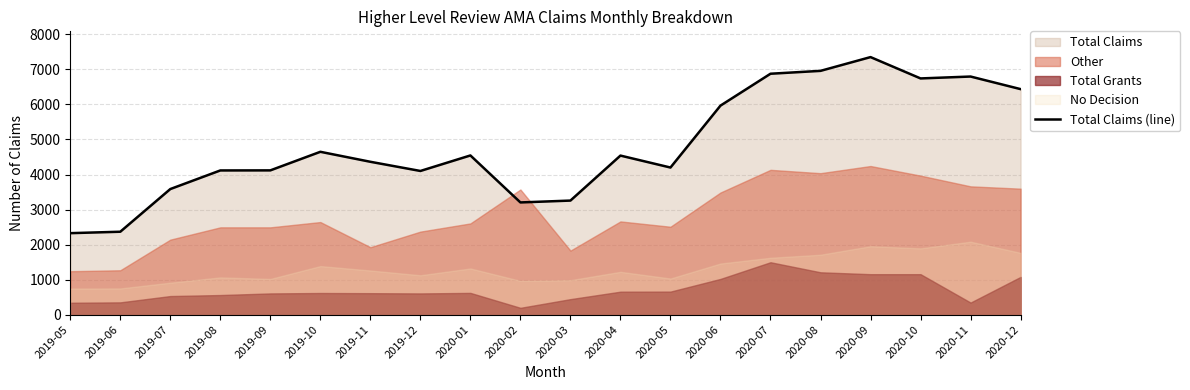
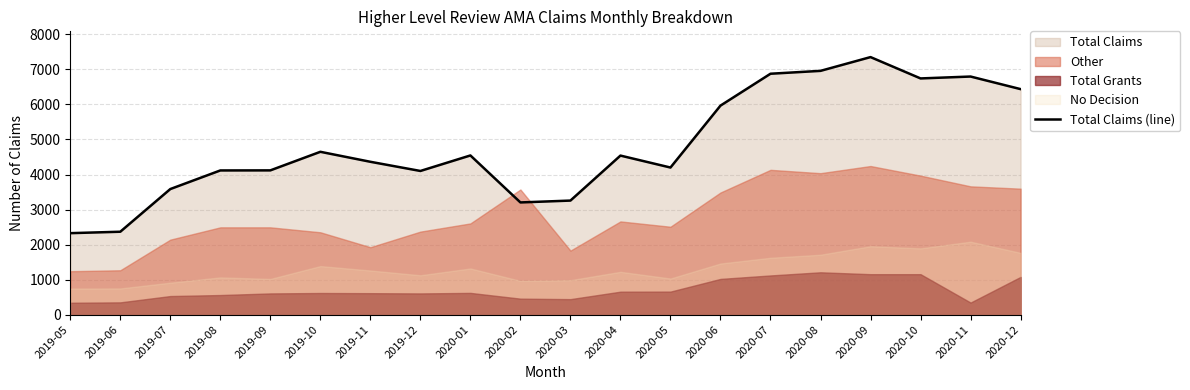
  {
    "Other": {
      "2019-05": 1200,
      "2019-06": 1300,
      "2019-07": 2100,
      "2019-08": 2500,
      "2019-09": 2500,
-     "2019-10": 2600,
+     "2019-10": 2400,
      "2019-11": 1900,
      "2019-12": 2400,
      "2020-01": 2600,
      "2020-02": 3600,
      "2020-03": 1800,
      "2020-04": 2700,
      "2020-05": 2500,
      "2020-06": 3500,
      "2020-07": 4100,
      "2020-08": 4000,
      "2020-09": 4200,
      "2020-10": 4000,
      "2020-11": 3700,
      "2020-12": 3600
    },
    "Total Grants": {
      "2019-05": 300,
      "2019-06": 400,
      "2019-07": 500,
      "2019-08": 600,
      "2019-09": 600,
      "2019-10": 600,
      "2019-11": 600,
      "2019-12": 600,
      "2020-01": 600,
-     "2020-02": 200,
+     "2020-02": 500,
      "2020-03": 400,
      "2020-04": 700,
      "2020-05": 700,
      "2020-06": 1000,
-     "2020-07": 1500,
+     "2020-07": 1100,
      "2020-08": 1200,
      "2020-09": 1200,
      "2020-10": 1200,
      "2020-11": 300,
      "2020-12": 1100
    }
  }
